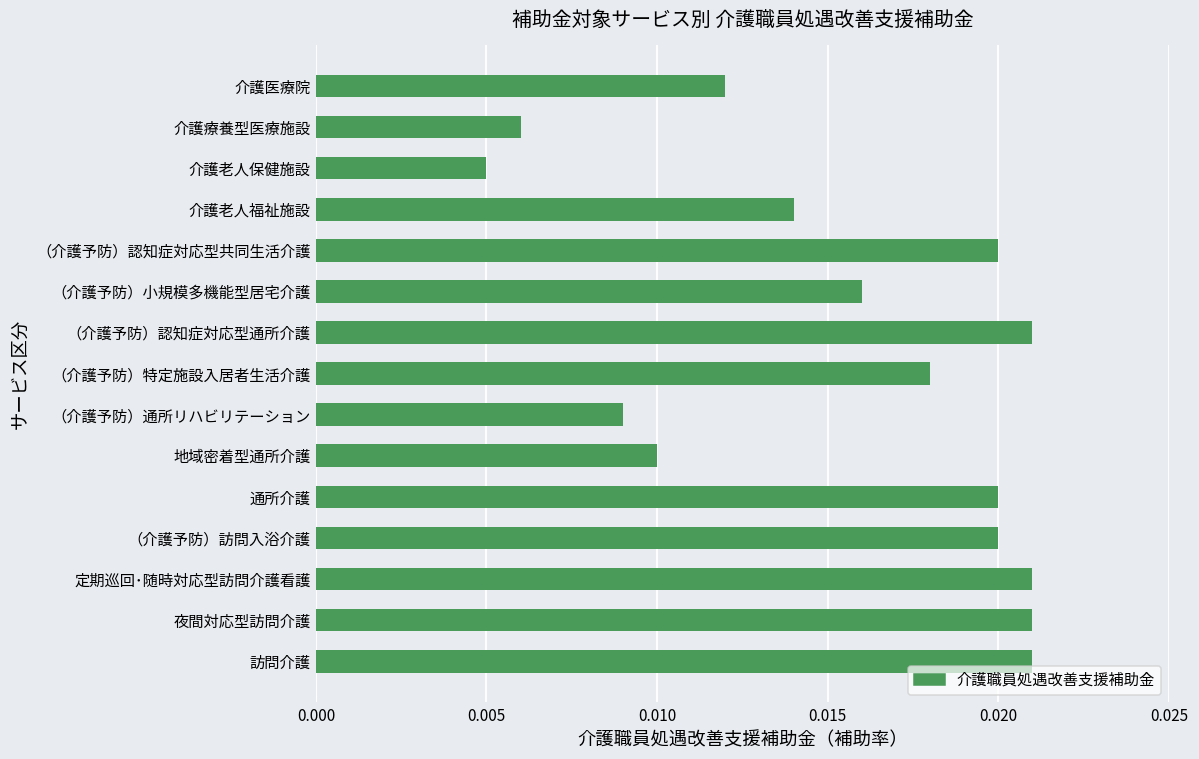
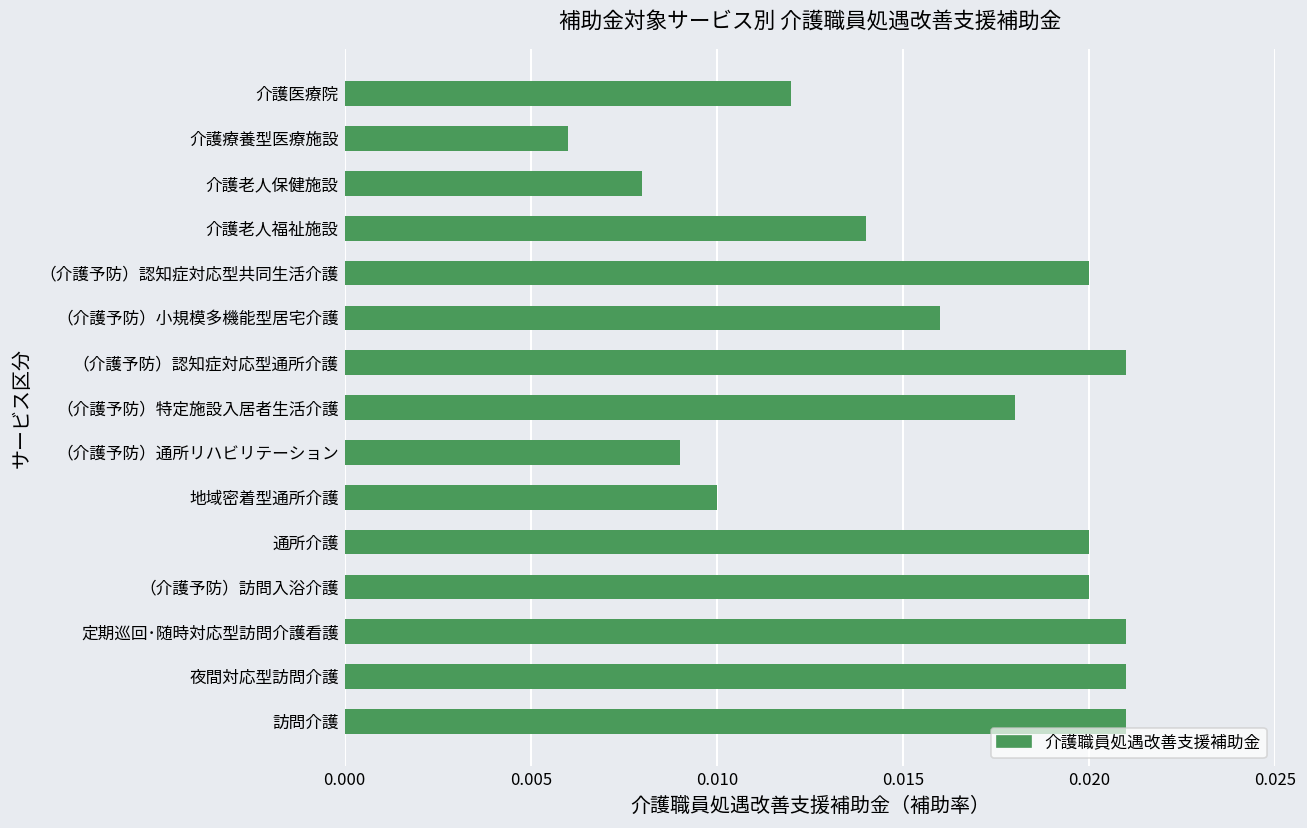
  {
    "介護医療院": 0.012,
    "介護療養型医療施設": 0.006,
-   "介護老人保健施設": 0.005,
+   "介護老人保健施設": 0.008,
    "介護老人福祉施設": 0.014,
    "（介護予防）認知症対応型共同生活介護": 0.020,
    "（介護予防）小規模多機能型居宅介護": 0.016,
    "（介護予防）認知症対応型通所介護": 0.021,
    "（介護予防）特定施設入居者生活介護": 0.018,
    "（介護予防）通所リハビリテーション": 0.009,
    "地域密着型通所介護": 0.010,
    "通所介護": 0.020,
    "（介護予防）訪問入浴介護": 0.020,
    "定期巡回･随時対応型訪問介護看護": 0.021,
    "夜間対応型訪問介護": 0.021,
    "訪問介護": 0.021
  }
